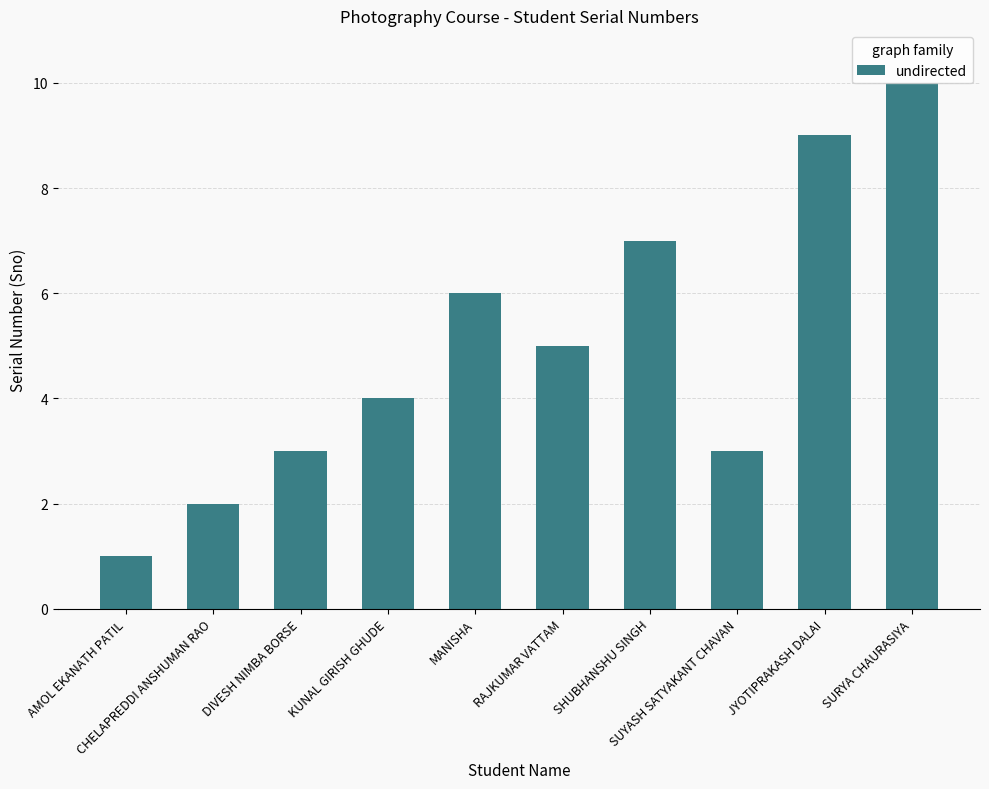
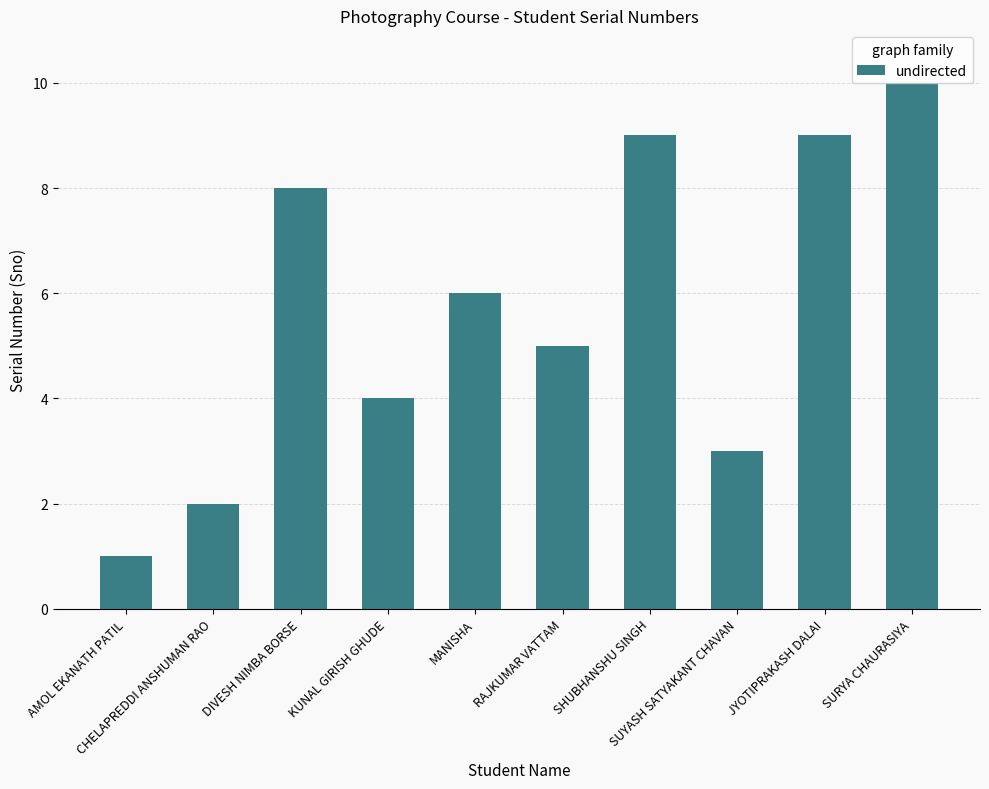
  {
    "AMOL EKANATH PATIL": 1,
    "CHELAPREDDI ANSHUMAN RAO": 2,
-   "DIVESH NIMBA BORSE": 3,
+   "DIVESH NIMBA BORSE": 8,
    "KUNAL GIRISH GHUDE": 4,
    "MANISHA": 6,
    "RAJKUMAR VATTAM": 5,
-   "SHUBHANSHU SINGH": 7,
+   "SHUBHANSHU SINGH": 9,
    "SUYASH SATYAKANT CHAVAN": 3,
    "JYOTIPRAKASH DALAI": 9
  }
